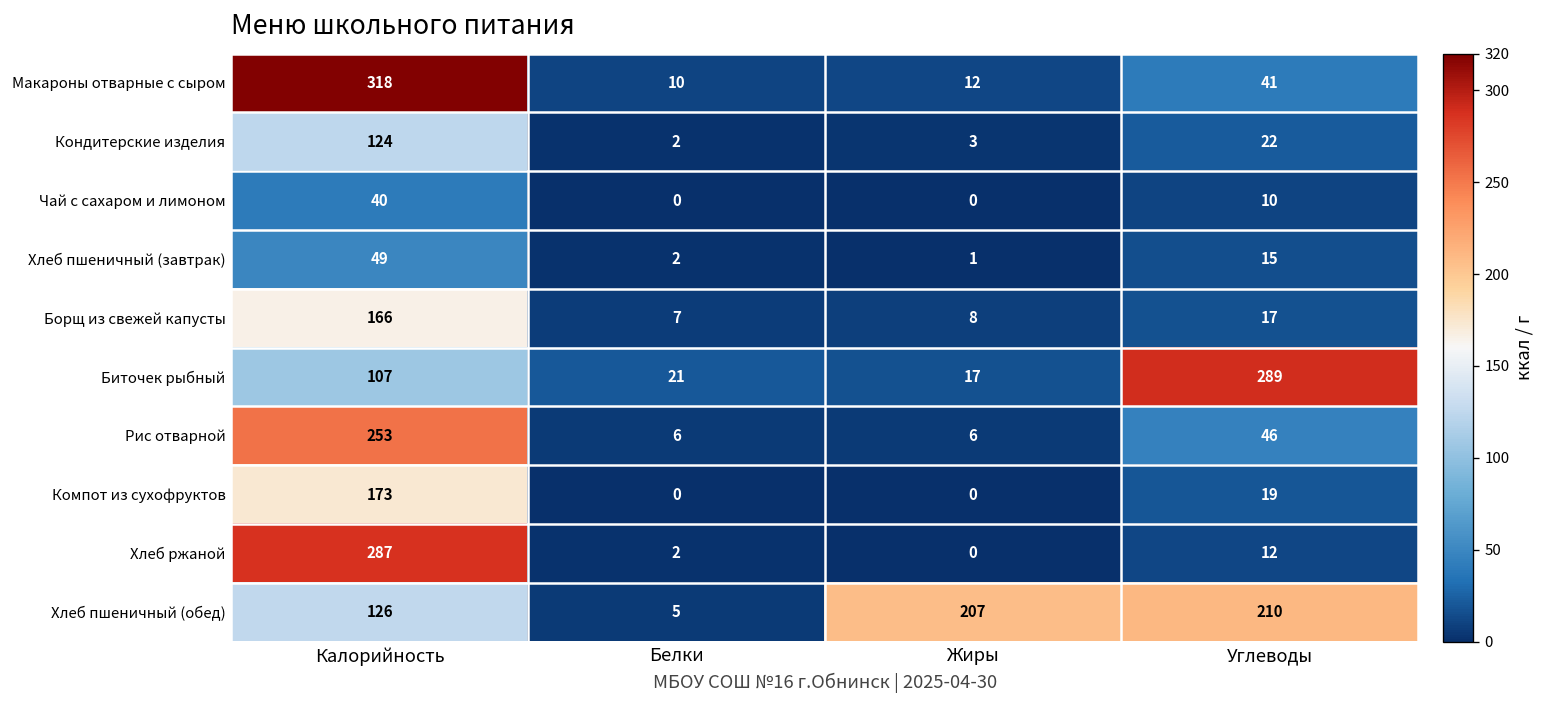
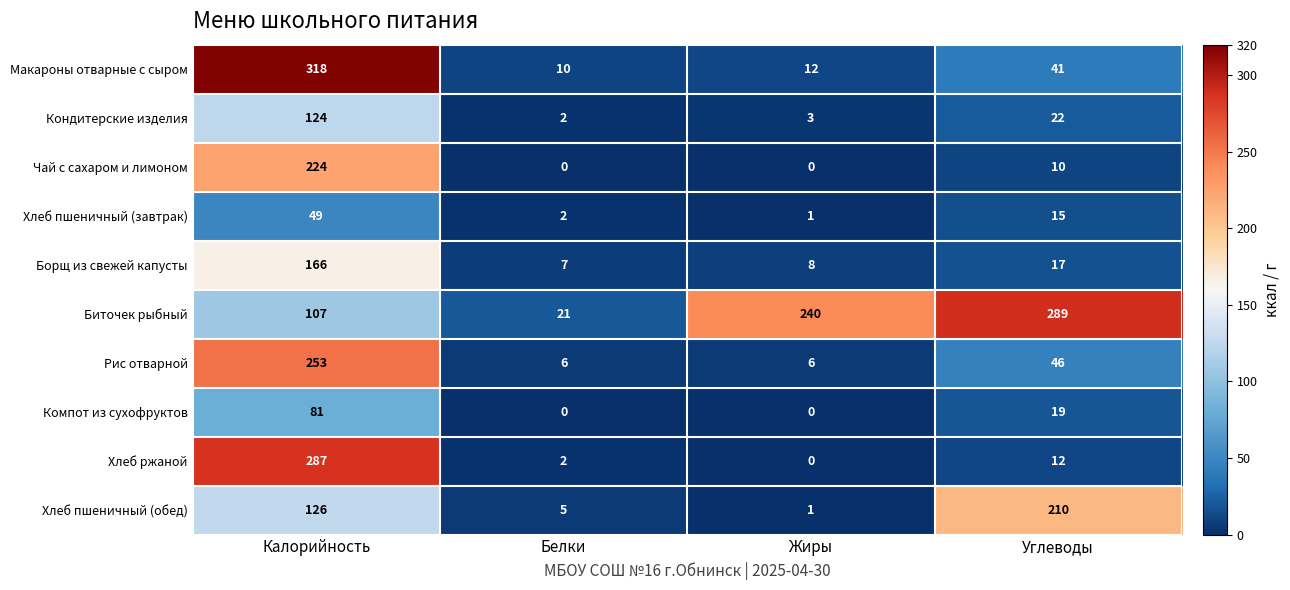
  {
    "Макароны отварные с сыром": {
      "Калорийность": 318,
      "Белки": 10,
      "Жиры": 12,
      "Углеводы": 41
    },
    "Кондитерские изделия": {
      "Калорийность": 124,
      "Белки": 2,
      "Жиры": 3,
      "Углеводы": 22
    },
    "Чай с сахаром и лимоном": {
-     "Калорийность": 40,
+     "Калорийность": 224,
      "Белки": 0,
      "Жиры": 0,
      "Углеводы": 10
    },
    "Хлеб пшеничный (завтрак)": {
      "Калорийность": 49,
      "Белки": 2,
      "Жиры": 1,
      "Углеводы": 15
    },
    "Борщ из свежей капусты": {
      "Калорийность": 166,
      "Белки": 7,
      "Жиры": 8,
      "Углеводы": 17
    },
    "Биточек рыбный": {
      "Калорийность": 107,
      "Белки": 21,
-     "Жиры": 17,
+     "Жиры": 240,
      "Углеводы": 289
    },
    "Рис отварной": {
      "Калорийность": 253,
      "Белки": 6,
      "Жиры": 6,
      "Углеводы": 46
    },
    "Компот из сухофруктов": {
-     "Калорийность": 173,
+     "Калорийность": 81,
      "Белки": 0,
      "Жиры": 0,
      "Углеводы": 19
    },
    "Хлеб ржаной": {
      "Калорийность": 287,
      "Белки": 2,
      "Жиры": 0,
      "Углеводы": 12
    },
    "Хлеб пшеничный (обед)": {
      "Калорийность": 126,
      "Белки": 5,
-     "Жиры": 207,
+     "Жиры": 1,
      "Углеводы": 210
    }
  }
